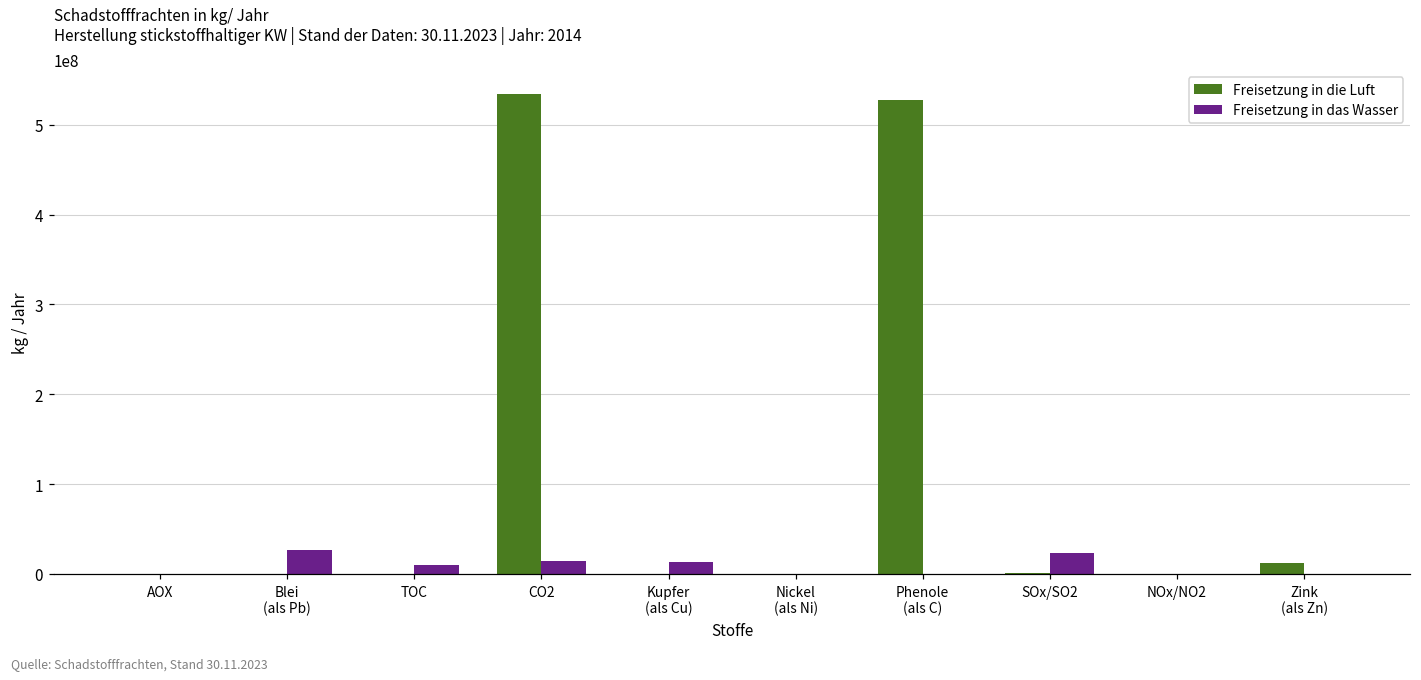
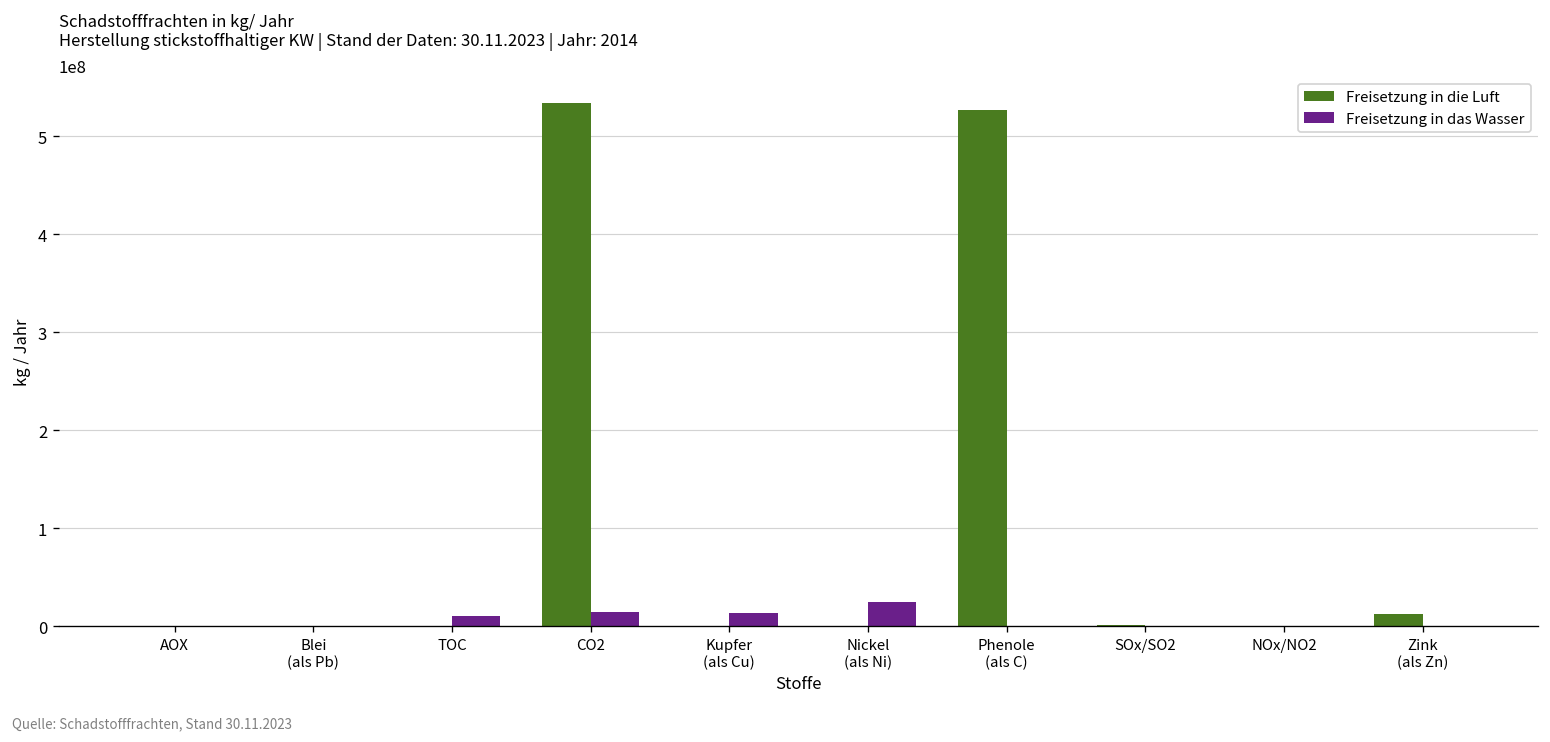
  {
    "Freisetzung in die Luft": {
      "AOX": 0,
      "Blei (als Pb)": 0,
      "TOC": 0,
      "CO2": 530000000,
      "Kupfer (als Cu)": 0,
      "Nickel (als Ni)": 0,
      "Phenole (als C)": 530000000,
      "Zink (als Zn)": 10000000
    },
    "Freisetzung in das Wasser": {
      "AOX": 0,
-     "Blei (als Pb)": 30000000,
+     "Blei (als Pb)": 0,
      "TOC": 10000000,
      "CO2": 10000000,
      "Kupfer (als Cu)": 10000000,
-     "Nickel (als Ni)": 0,
+     "Nickel (als Ni)": 20000000,
      "Phenole (als C)": 0,
-     "SOx/SO2": 20000000,
+     "SOx/SO2": 0,
      "NOx/NO2": 0
    }
  }
